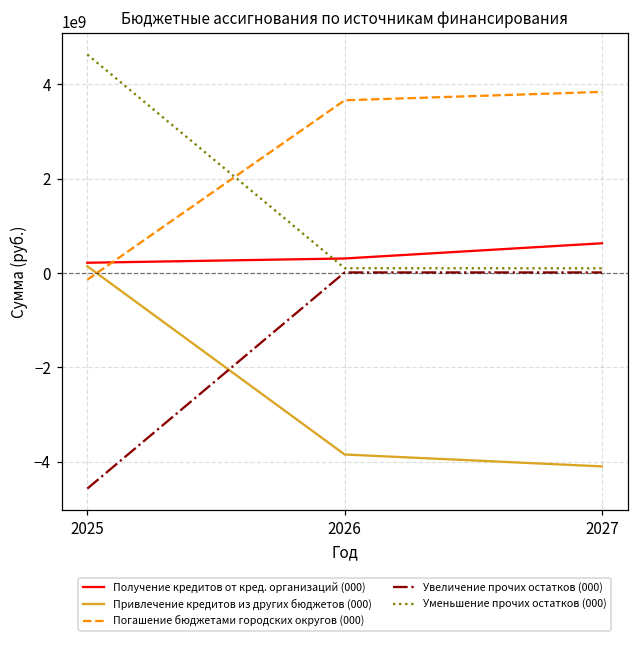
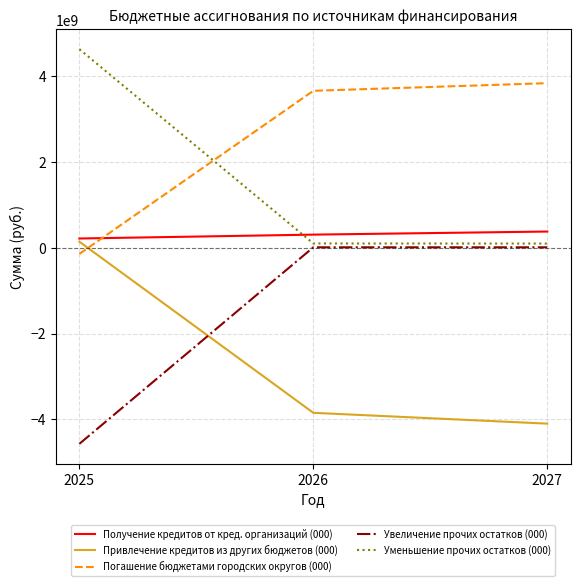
  {
    "Получение кредитов от кред. организаций (000)": {
      "2025": 200000000,
      "2026": 300000000,
-     "2027": 600000000
+     "2027": 400000000
    },
    "Увеличение прочих остатков (000)": {
      "2025": -4600000000,
      "2026": 0,
      "2027": 0
    },
    "Уменьшение прочих остатков (000)": {
      "2025": 4600000000,
      "2026": 100000000,
      "2027": 100000000
    }
  }
